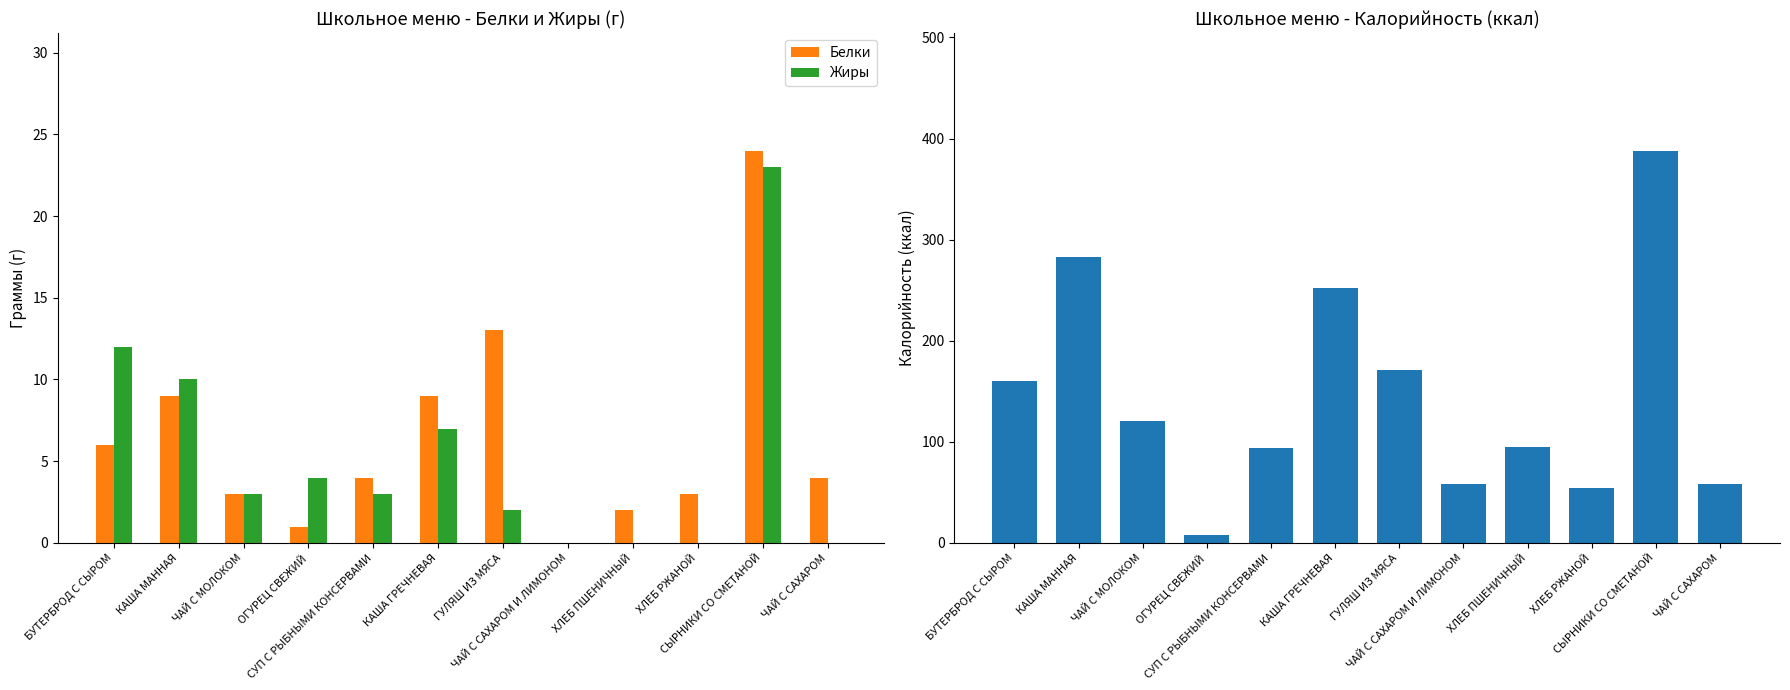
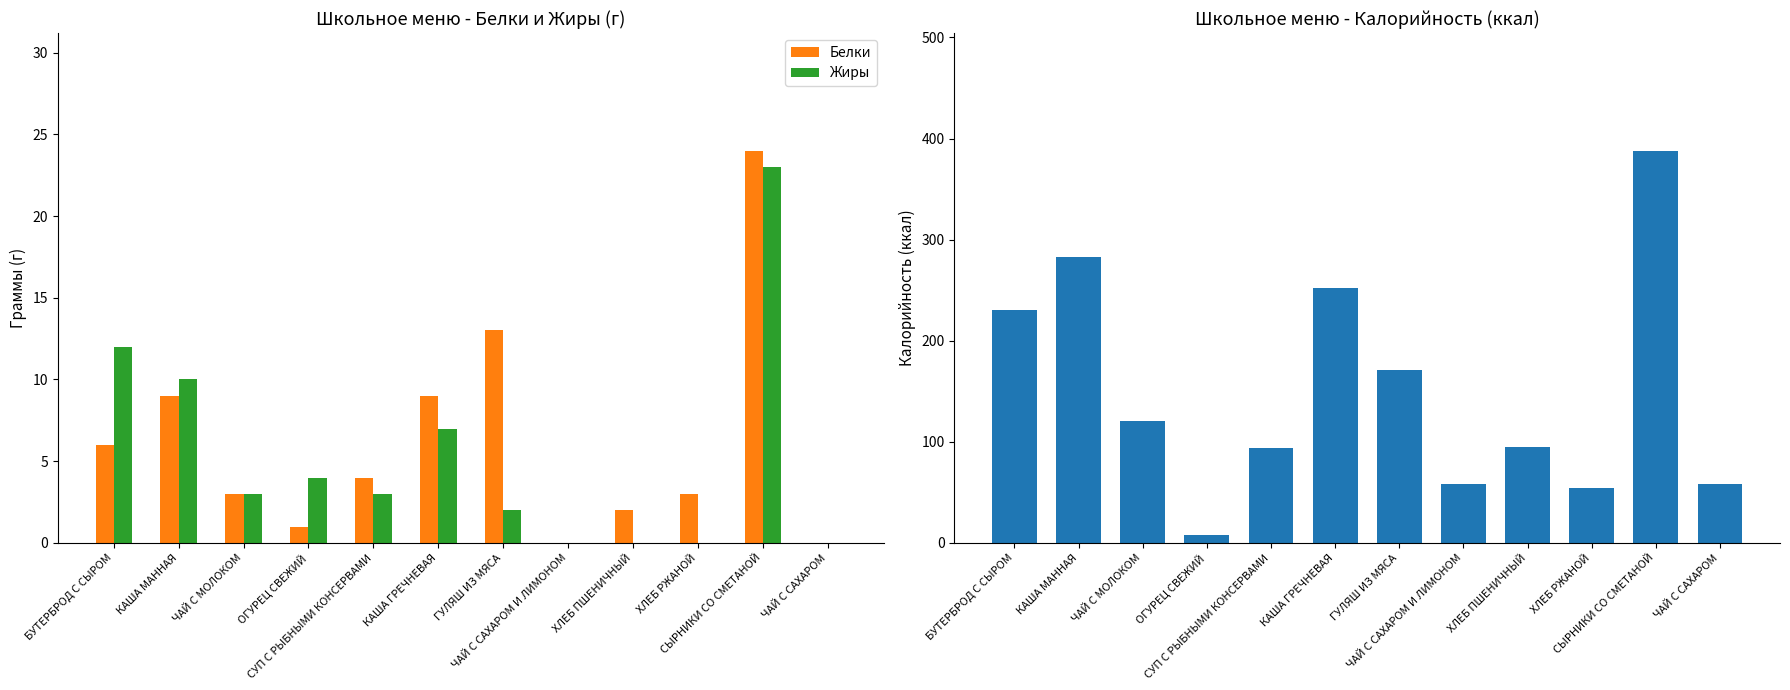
  {
    "Школьное меню - Белки и Жиры (г)": {
      "Белки": {
        "БУТЕРБРОД С СЫРОМ": 6,
        "КАША МАННАЯ": 9,
        "ЧАЙ С МОЛОКОМ": 3,
        "ОГУРЕЦ СВЕЖИЙ": 1,
        "СУП С РЫБНЫМИ КОНСЕРВАМИ": 4,
        "КАША ГРЕЧНЕВАЯ": 9,
        "ГУЛЯШ ИЗ МЯСА": 13,
        "ЧАЙ С САХАРОМ И ЛИМОНОМ": 0,
        "ХЛЕБ ПШЕНИЧНЫЙ": 2,
        "ХЛЕБ РЖАНОЙ": 3,
        "СЫРНИКИ СО СМЕТАНОЙ": 24,
-       "ЧАЙ С САХАРОМ": 4
+       "ЧАЙ С САХАРОМ": 0
      },
      "Жиры": {
        "БУТЕРБРОД С СЫРОМ": 12,
        "КАША МАННАЯ": 10,
        "ЧАЙ С МОЛОКОМ": 3,
        "ОГУРЕЦ СВЕЖИЙ": 4,
        "СУП С РЫБНЫМИ КОНСЕРВАМИ": 3,
        "КАША ГРЕЧНЕВАЯ": 7,
        "ГУЛЯШ ИЗ МЯСА": 2,
        "ЧАЙ С САХАРОМ И ЛИМОНОМ": 0,
        "ХЛЕБ ПШЕНИЧНЫЙ": 0,
        "ХЛЕБ РЖАНОЙ": 0,
        "СЫРНИКИ СО СМЕТАНОЙ": 23,
        "ЧАЙ С САХАРОМ": 0
      }
    },
    "Школьное меню - Калорийность (ккал)": {
-     "БУТЕРБРОД С СЫРОМ": 160,
+     "БУТЕРБРОД С СЫРОМ": 230,
      "КАША МАННАЯ": 283,
      "ЧАЙ С МОЛОКОМ": 121,
      "ОГУРЕЦ СВЕЖИЙ": 8,
      "СУП С РЫБНЫМИ КОНСЕРВАМИ": 94,
      "КАША ГРЕЧНЕВАЯ": 252,
      "ГУЛЯШ ИЗ МЯСА": 171,
      "ЧАЙ С САХАРОМ И ЛИМОНОМ": 58,
      "ХЛЕБ ПШЕНИЧНЫЙ": 95,
      "ХЛЕБ РЖАНОЙ": 54,
      "СЫРНИКИ СО СМЕТАНОЙ": 388,
      "ЧАЙ С САХАРОМ": 58
    }
  }
